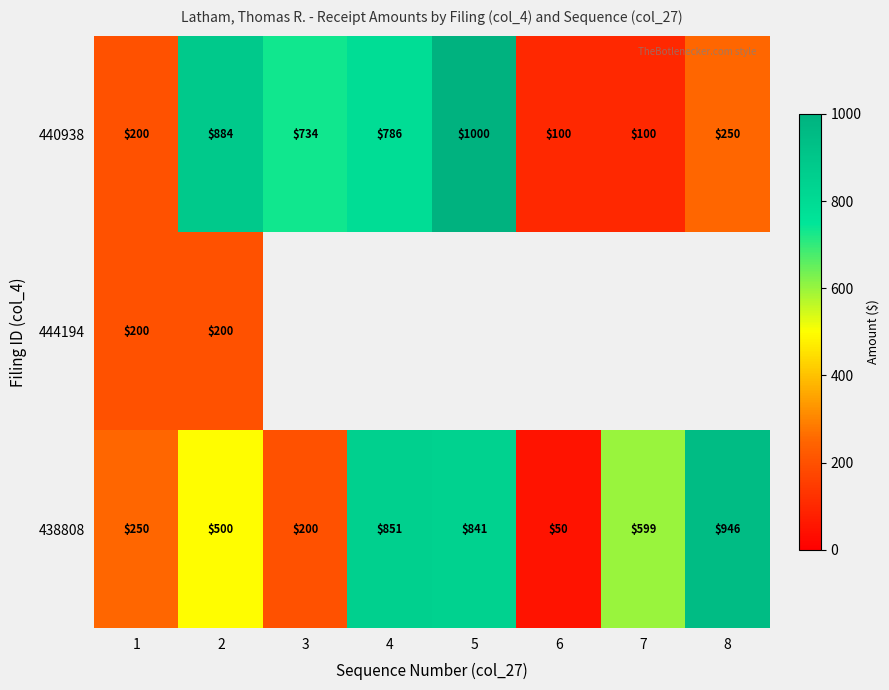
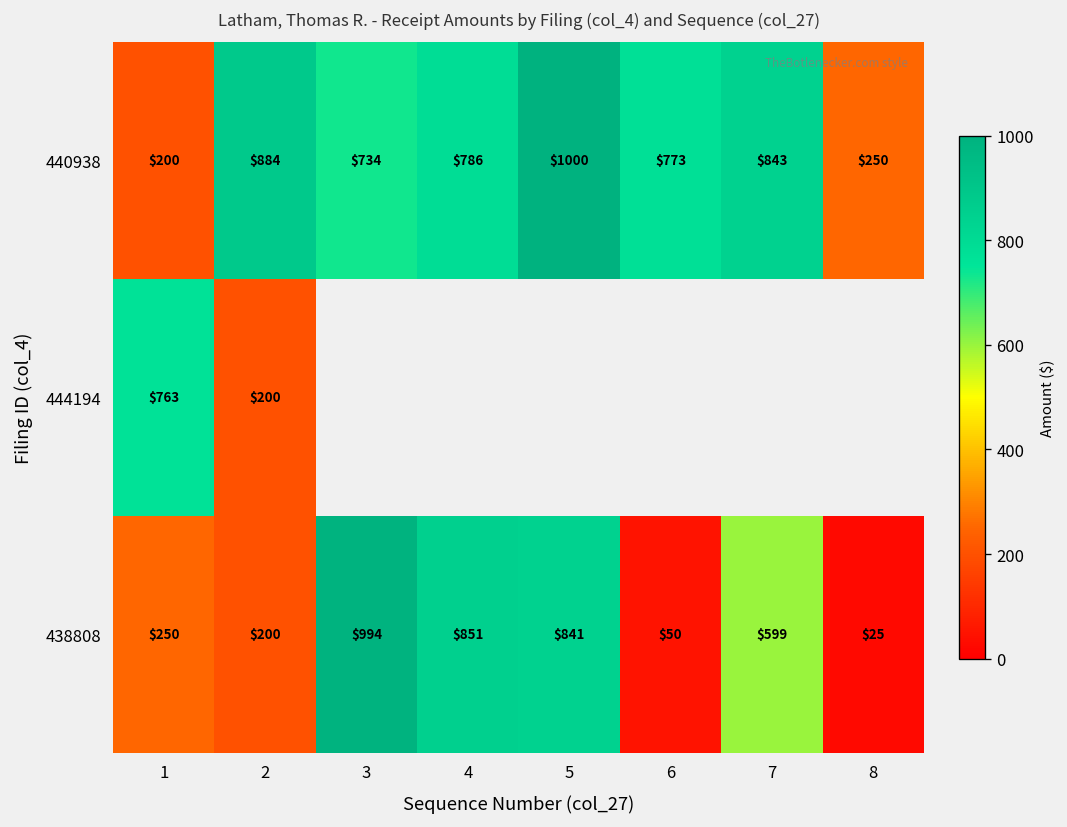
  {
    "440938": {
      "1": "$200",
      "2": "$884",
      "3": "$734",
      "4": "$786",
      "5": "$1000",
-     "6": "$100",
-     "7": "$100"
+     "6": "$773",
+     "7": "$843"
    },
    "444194": {
-     "1": "$200",
+     "1": "$763",
      "2": "$200"
    },
    "438808": {
      "1": "$250",
-     "2": "$500",
-     "3": "$200",
+     "2": "$200",
+     "3": "$994",
      "4": "$851",
      "5": "$841",
      "6": "$50",
      "7": "$599",
-     "8": "$946"
+     "8": "$25"
    }
  }
